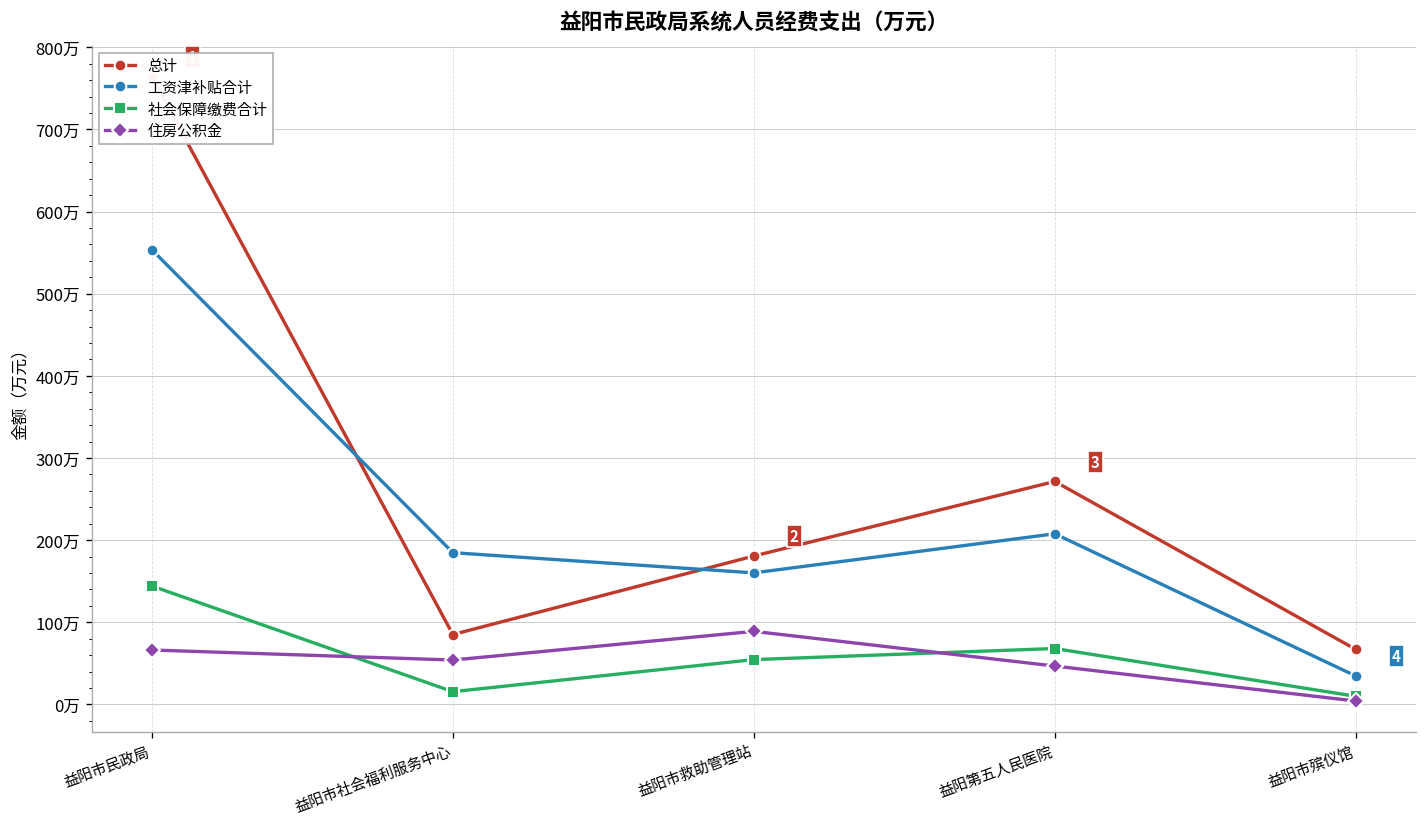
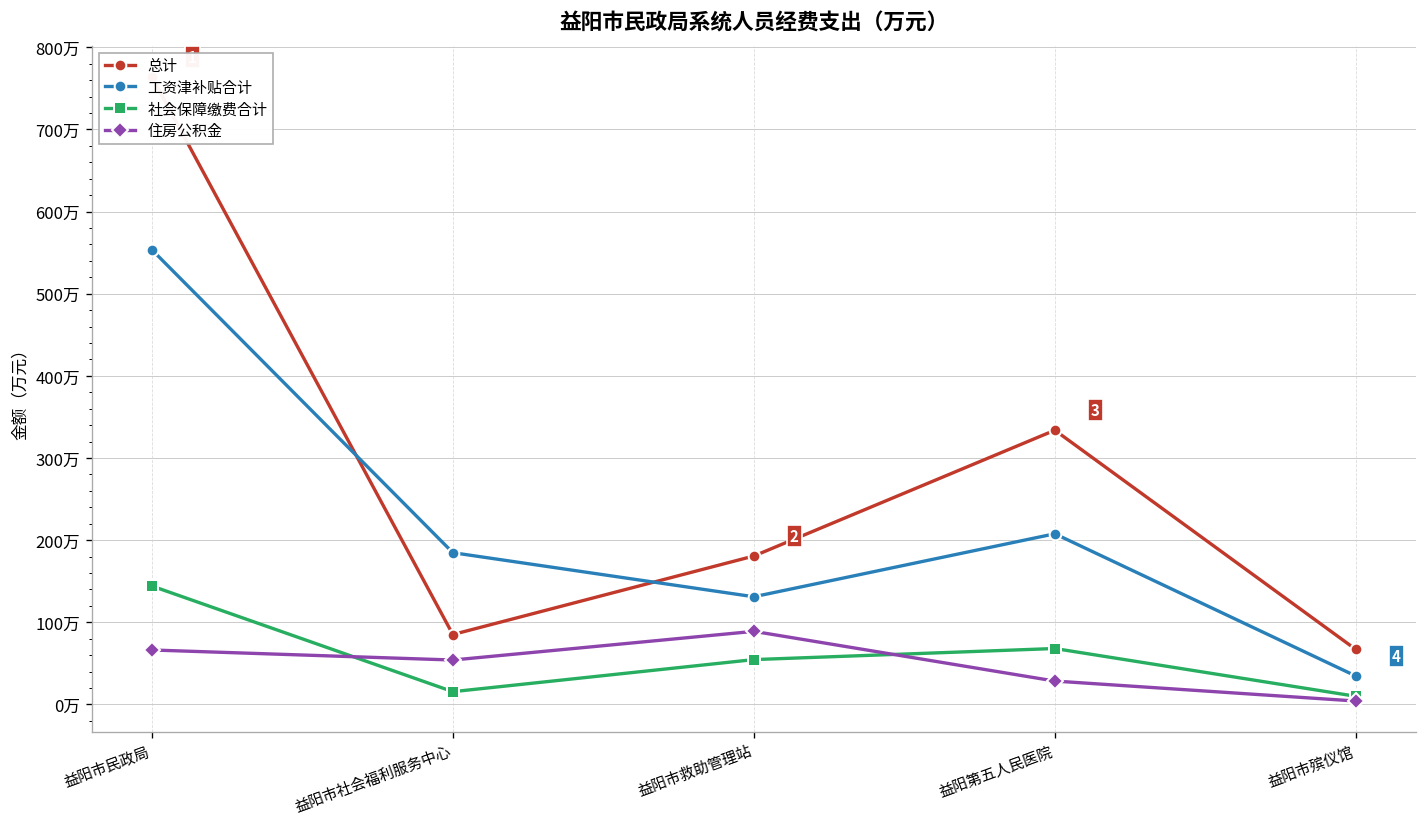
  {
    "总计": {
      "益阳市社会福利服务中心": "90万",
      "益阳市救助管理站": "180万",
-     "益阳第五人民医院": "270万",
+     "益阳第五人民医院": "330万",
      "益阳市殡仪馆": "70万"
    },
    "工资津补贴合计": {
      "益阳市民政局": "550万",
      "益阳市社会福利服务中心": "180万",
-     "益阳市救助管理站": "160万",
+     "益阳市救助管理站": "130万",
      "益阳第五人民医院": "210万",
      "益阳市殡仪馆": "30万"
    },
    "社会保障缴费合计": {
      "益阳市民政局": "140万",
      "益阳市社会福利服务中心": "20万",
      "益阳市救助管理站": "50万",
      "益阳第五人民医院": "70万",
      "益阳市殡仪馆": "10万"
    },
    "住房公积金": {
      "益阳市民政局": "70万",
      "益阳市社会福利服务中心": "50万",
      "益阳市救助管理站": "90万",
-     "益阳第五人民医院": "50万",
+     "益阳第五人民医院": "30万",
      "益阳市殡仪馆": "0万"
    }
  }
